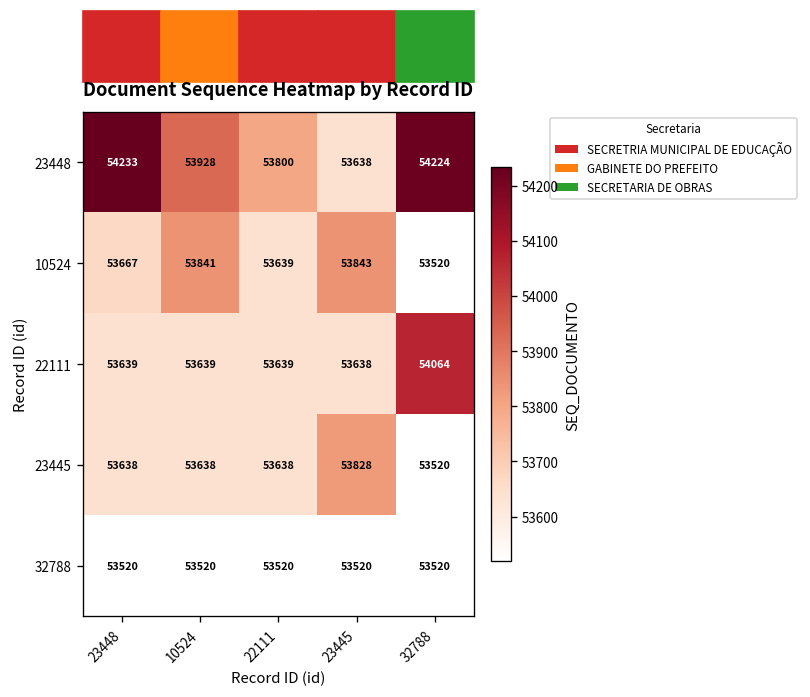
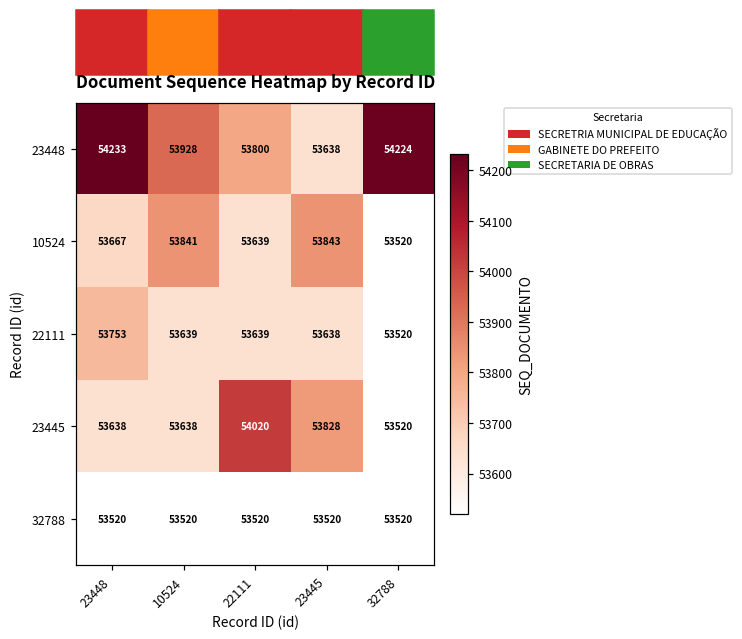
  {
    "23448": {
      "23448": 54233,
      "10524": 53928,
      "22111": 53800,
      "23445": 53638,
      "32788": 54224
    },
    "10524": {
      "23448": 53667,
      "10524": 53841,
      "22111": 53639,
      "23445": 53843,
      "32788": 53520
    },
    "22111": {
-     "23448": 53639,
+     "23448": 53753,
      "10524": 53639,
      "22111": 53639,
      "23445": 53638,
-     "32788": 54064
+     "32788": 53520
    },
    "23445": {
      "23448": 53638,
      "10524": 53638,
-     "22111": 53638,
+     "22111": 54020,
      "23445": 53828,
      "32788": 53520
    },
    "32788": {
      "23448": 53520,
      "10524": 53520,
      "22111": 53520,
      "23445": 53520,
      "32788": 53520
    }
  }
